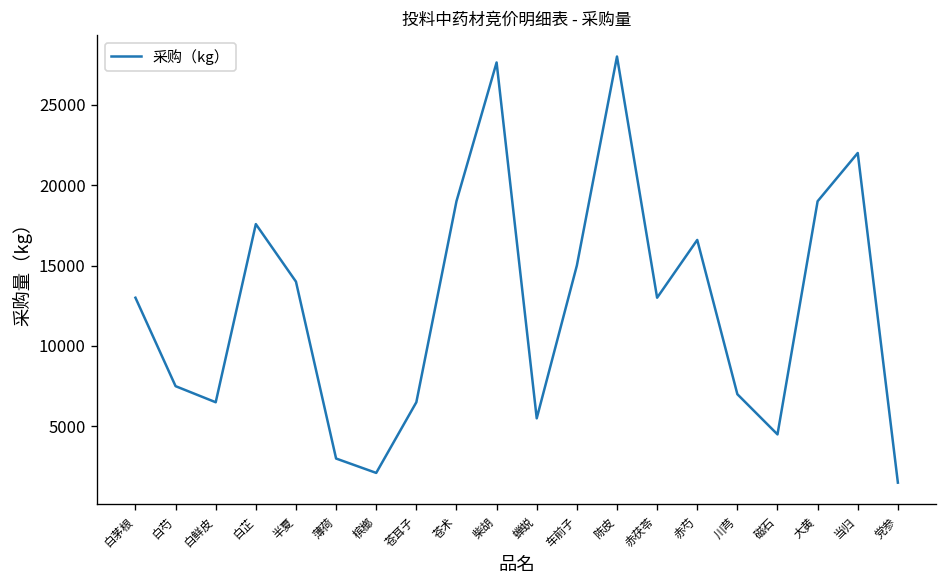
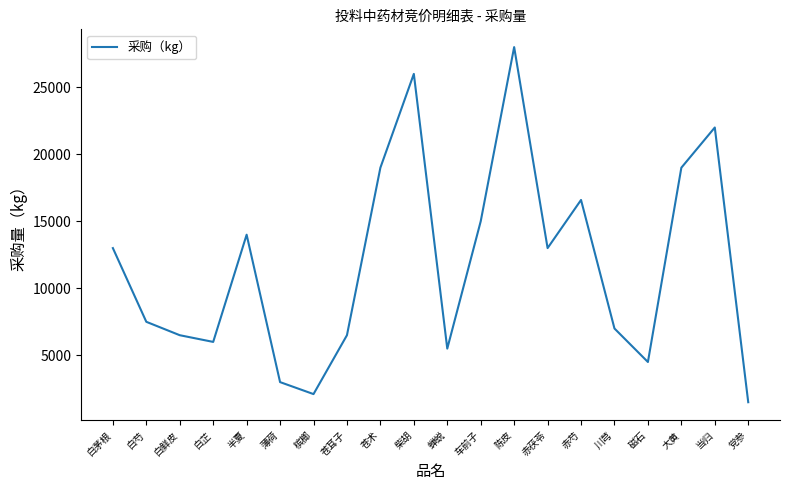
  {
    "白茅根": 13000,
    "白芍": 7500,
    "白鲜皮": 6500,
-   "白芷": 17600,
+   "白芷": 6000,
    "半夏": 14000,
    "薄荷": 3000,
    "槟榔": 2100,
    "苍耳子": 6500,
    "苍术": 19000,
-   "柴胡": 27600,
+   "柴胡": 26000,
    "蝉蜕": 5500,
    "车前子": 15000,
    "陈皮": 28000,
    "赤茯苓": 13000,
    "赤芍": 16600,
    "川芎": 7000,
    "磁石": 4500,
    "大黄": 19000,
    "当归": 22000,
    "党参": 1500
  }
